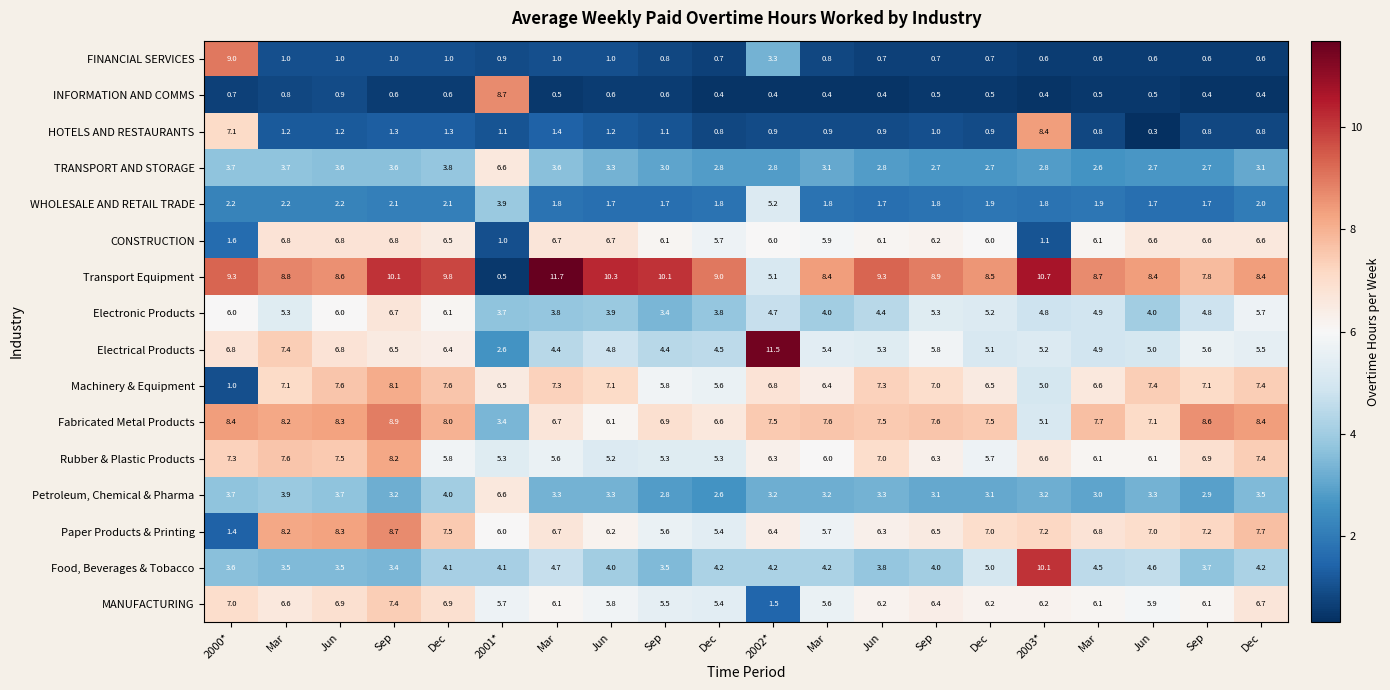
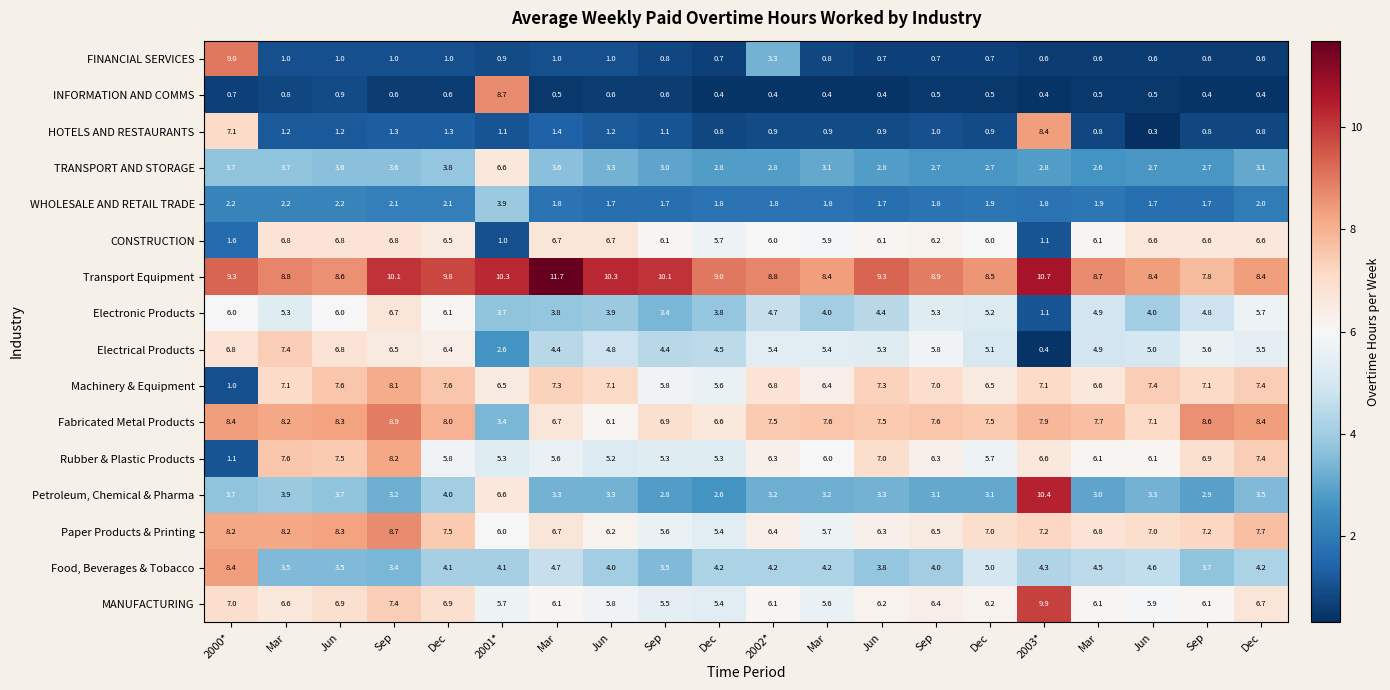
  {
    "FINANCIAL SERVICES": {
      "2000*": 9.0,
      "2001*": 0.9,
      "2002*": 3.3,
      "2003*": 0.6
    },
    "INFORMATION AND COMMS": {
      "2000*": 0.7,
      "2001*": 8.7,
      "2002*": 0.4,
      "2003*": 0.4
    },
    "HOTELS AND RESTAURANTS": {
      "2000*": 7.1,
      "2001*": 1.1,
      "2002*": 0.9,
      "2003*": 8.4
    },
    "TRANSPORT AND STORAGE": {
      "2000*": 3.7,
      "2001*": 6.6,
      "2002*": 2.8,
      "2003*": 2.8
    },
    "WHOLESALE AND RETAIL TRADE": {
      "2000*": 2.2,
      "2001*": 3.9,
-     "2002*": 5.2,
+     "2002*": 1.8,
      "2003*": 1.8
    },
    "CONSTRUCTION": {
      "2000*": 1.6,
      "2001*": 1.0,
      "2002*": 6.0,
      "2003*": 1.1
    },
    "Transport Equipment": {
      "2000*": 9.3,
-     "2001*": 0.5,
-     "2002*": 5.1,
+     "2001*": 10.3,
+     "2002*": 8.8,
      "2003*": 10.7
    },
    "Electronic Products": {
      "2000*": 6.0,
      "2001*": 3.7,
      "2002*": 4.7,
-     "2003*": 4.8
+     "2003*": 1.1
    },
    "Electrical Products": {
      "2000*": 6.8,
      "2001*": 2.6,
-     "2002*": 11.5,
-     "2003*": 5.2
+     "2002*": 5.4,
+     "2003*": 0.4
    },
    "Machinery & Equipment": {
      "2000*": 1.0,
      "2001*": 6.5,
      "2002*": 6.8,
-     "2003*": 5.0
+     "2003*": 7.1
    },
    "Fabricated Metal Products": {
      "2000*": 8.4,
      "2001*": 3.4,
      "2002*": 7.5,
-     "2003*": 5.1
+     "2003*": 7.9
    },
    "Rubber & Plastic Products": {
-     "2000*": 7.3,
+     "2000*": 1.1,
      "2001*": 5.3,
      "2002*": 6.3,
      "2003*": 6.6
    },
    "Petroleum, Chemical & Pharma": {
      "2000*": 3.7,
      "2001*": 6.6,
      "2002*": 3.2,
-     "2003*": 3.2
+     "2003*": 10.4
    },
    "Paper Products & Printing": {
-     "2000*": 1.4,
+     "2000*": 8.2,
      "2001*": 6.0,
      "2002*": 6.4,
      "2003*": 7.2
    },
    "Food, Beverages & Tobacco": {
-     "2000*": 3.6,
+     "2000*": 8.4,
      "2001*": 4.1,
      "2002*": 4.2,
-     "2003*": 10.1
+     "2003*": 4.3
    },
    "MANUFACTURING": {
      "2000*": 7.0,
      "2001*": 5.7,
-     "2002*": 1.5,
-     "2003*": 6.2
+     "2002*": 6.1,
+     "2003*": 9.9
    }
  }
